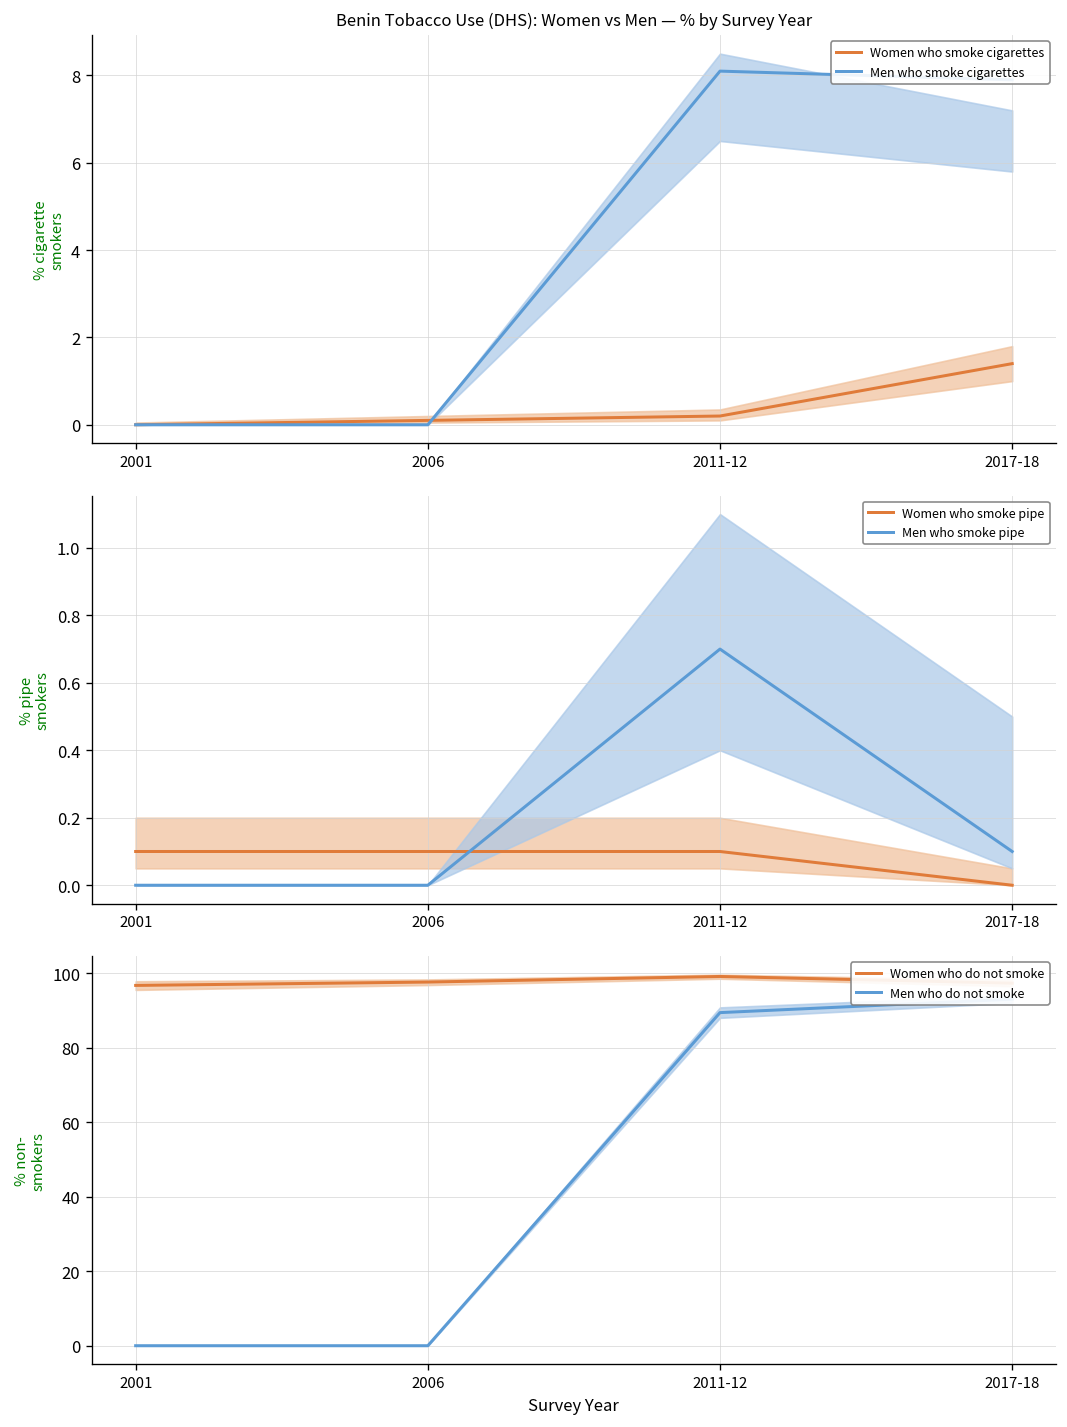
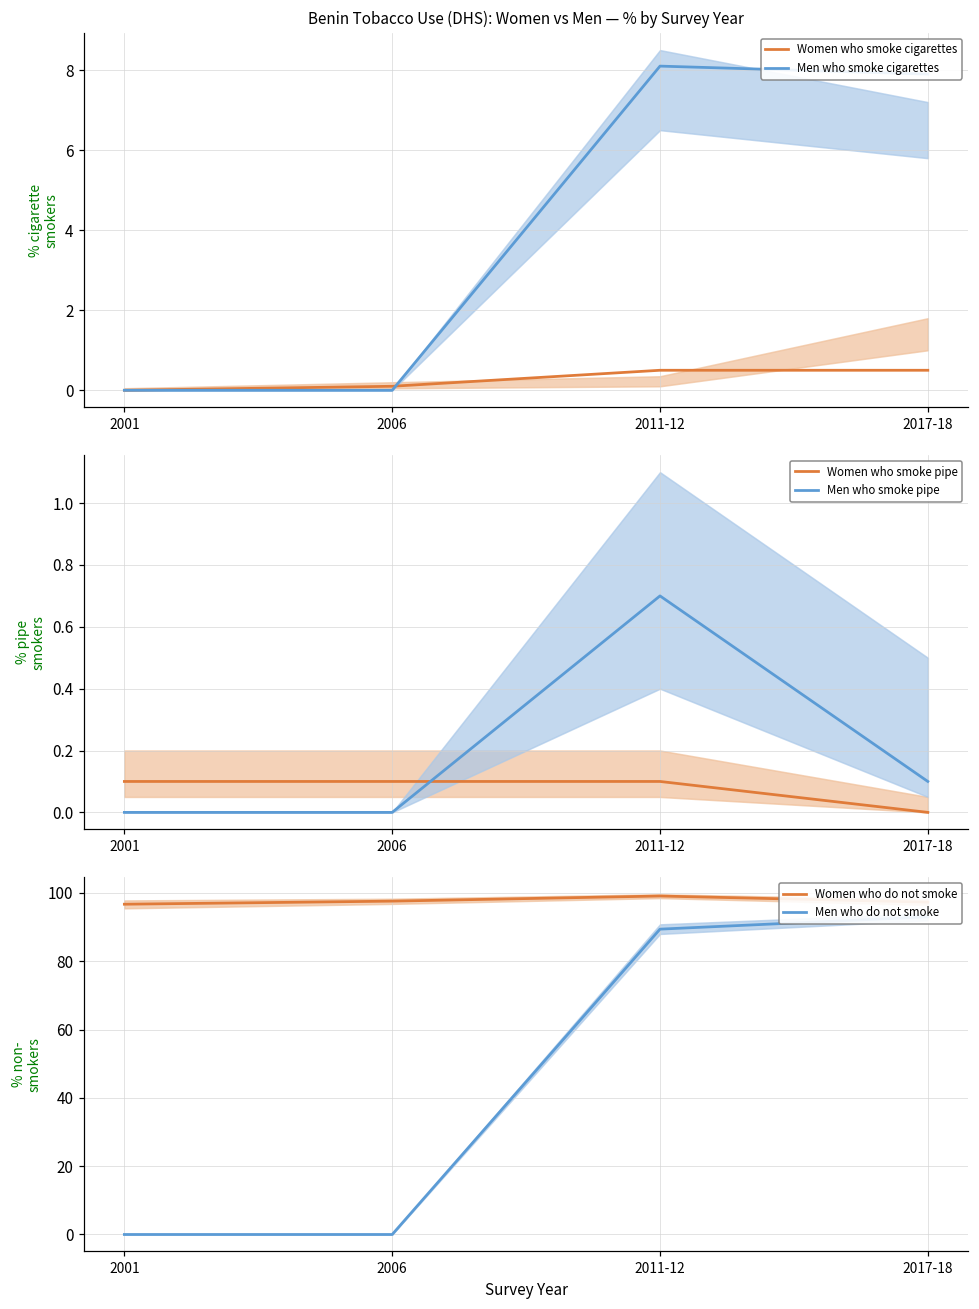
  {
    "Benin Tobacco Use (DHS): Women vs Men — % by Survey Year": {
      "Women who smoke cigarettes": {
        "2006": 0.1,
-       "2011-12": 0.2,
-       "2017-18": 1.4
+       "2011-12": 0.5,
+       "2017-18": 0.5
      },
      "Men who smoke cigarettes": {
        "2011-12": 8.1
      }
    }
  }
